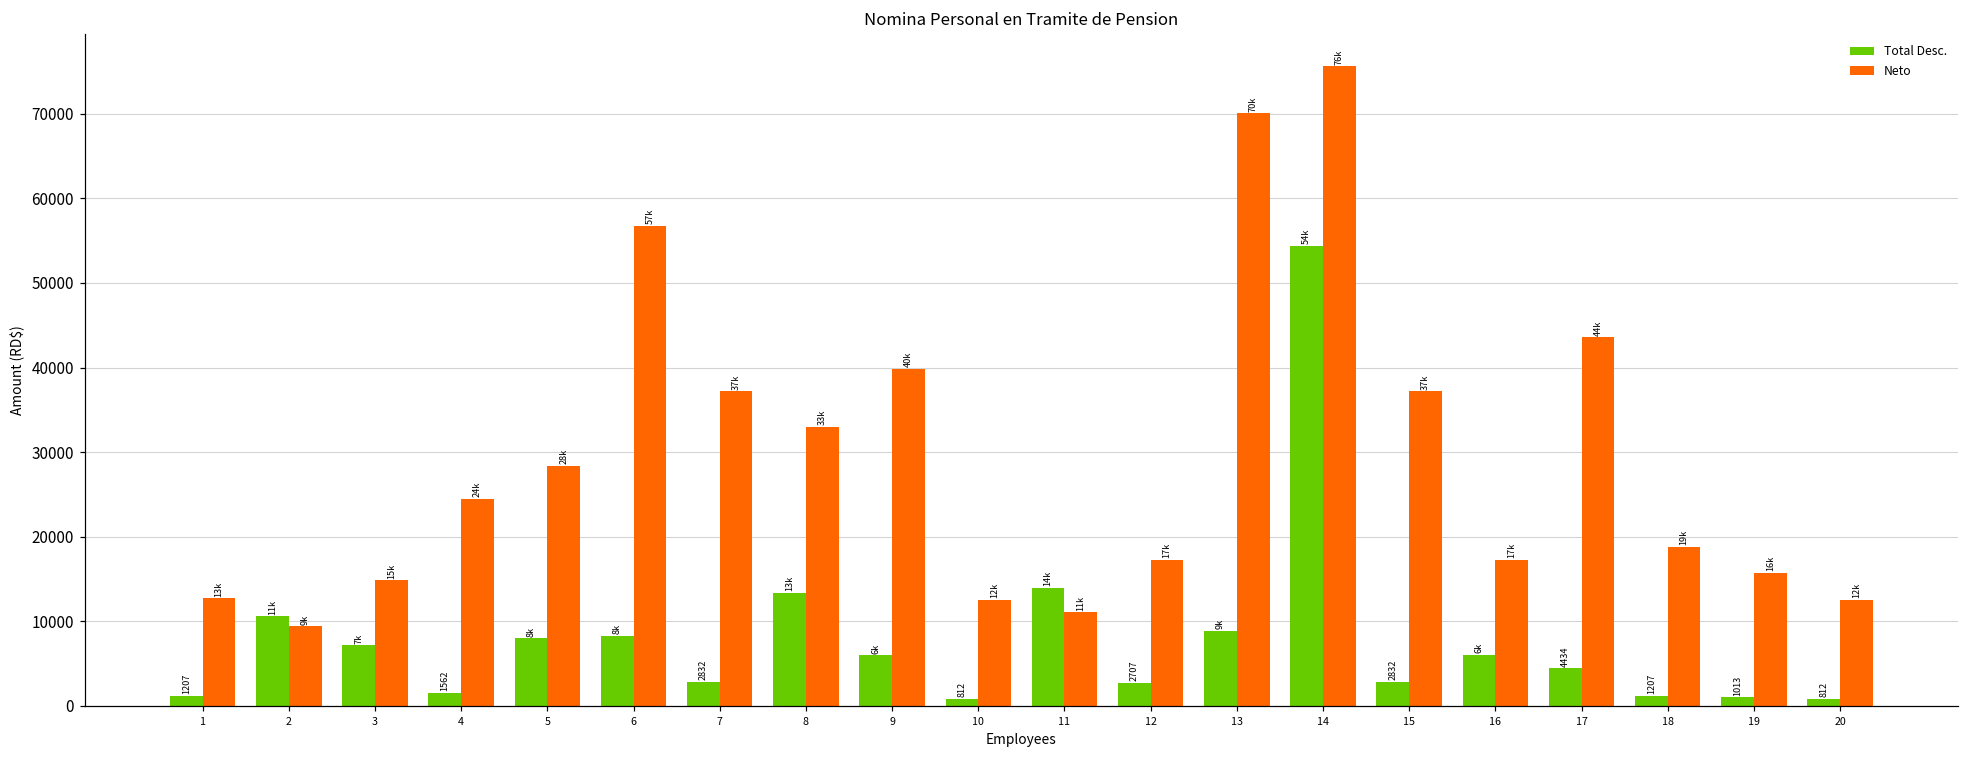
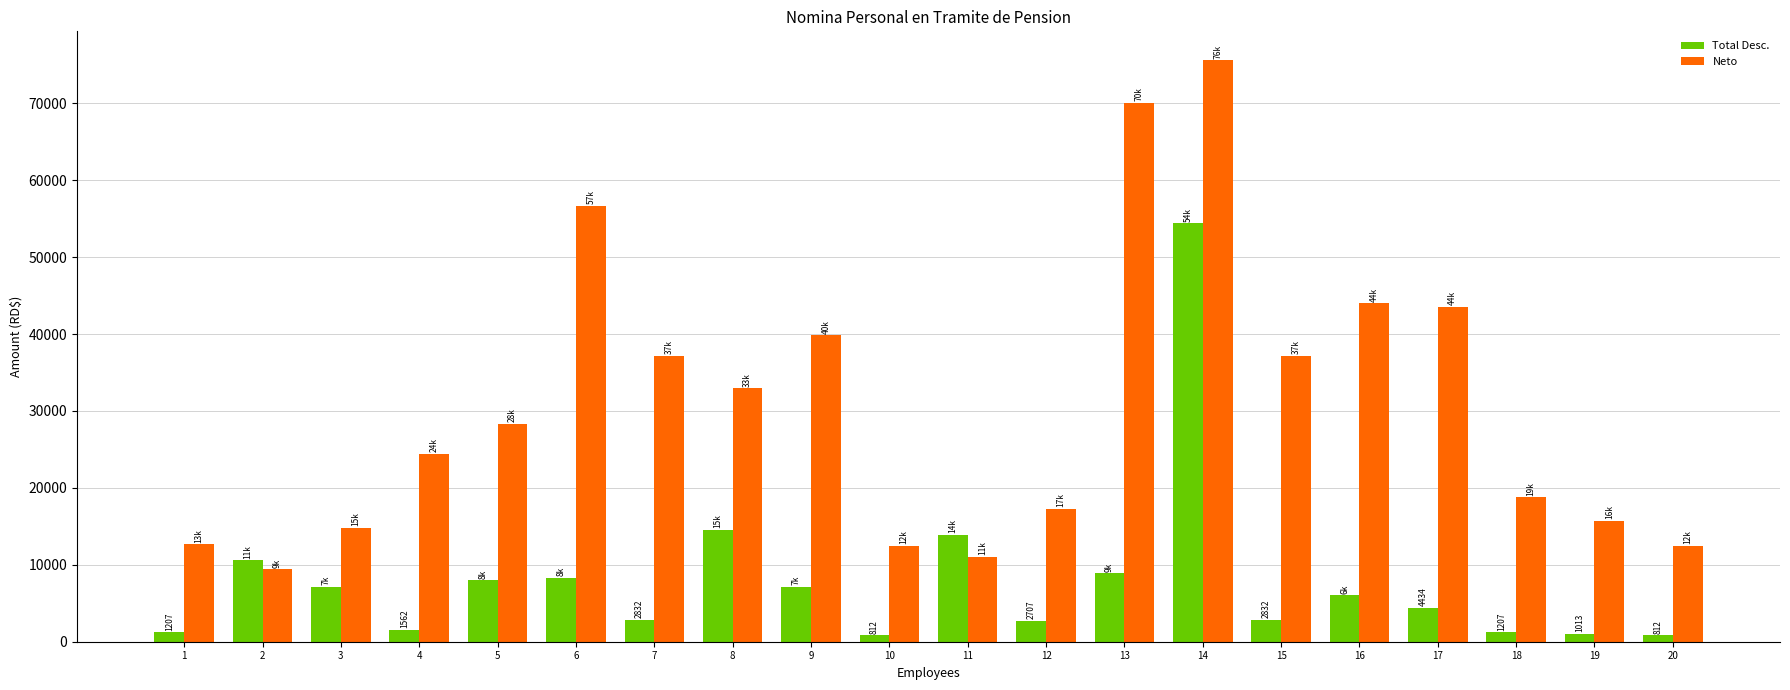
  {
    "Total Desc.": {
      "1": "1207",
      "2": "11k",
      "3": "7k",
      "4": "1562",
      "5": "8k",
      "6": "8k",
      "7": "2832",
-     "8": "13k",
-     "9": "6k",
+     "8": "15k",
+     "9": "7k",
      "10": "812",
      "11": "14k",
      "12": "2707",
      "13": "9k",
      "14": "54k",
      "15": "2832",
      "16": "6k",
      "17": "4434",
      "18": "1207",
      "19": "1013",
      "20": "812"
    },
    "Neto": {
      "1": "13k",
      "2": "9k",
      "3": "15k",
      "4": "24k",
      "5": "28k",
      "6": "57k",
      "7": "37k",
      "8": "33k",
      "9": "40k",
      "10": "12k",
      "11": "11k",
      "12": "17k",
      "13": "70k",
      "14": "76k",
      "15": "37k",
-     "16": "17k",
+     "16": "44k",
      "17": "44k",
      "18": "19k",
      "19": "16k",
      "20": "12k"
    }
  }
